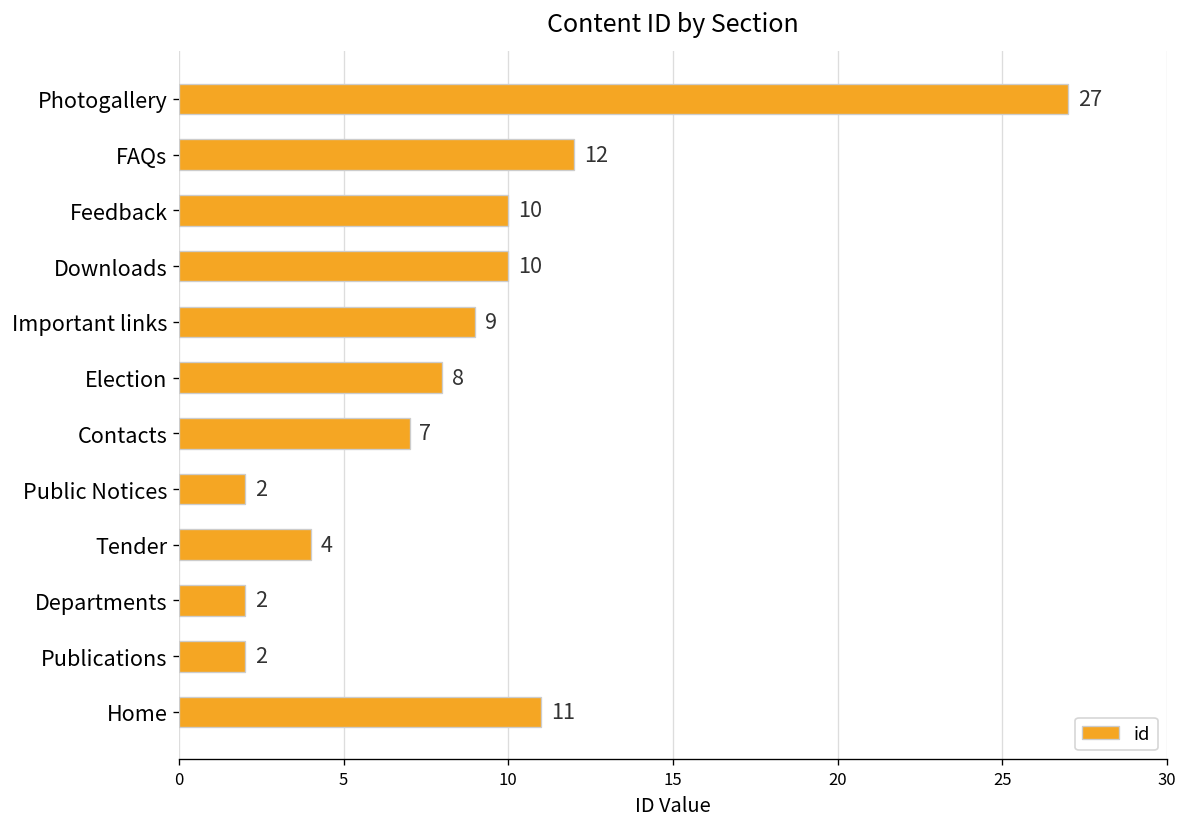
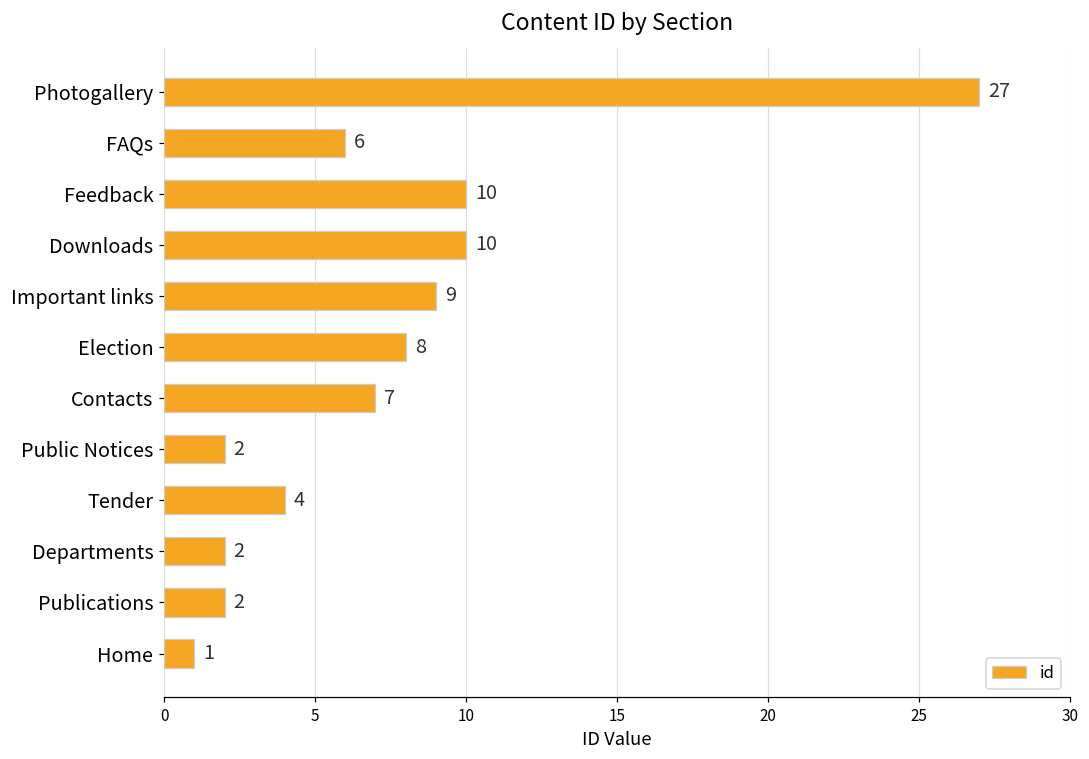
  {
    "Photogallery": 27,
-   "FAQs": 12,
+   "FAQs": 6,
    "Feedback": 10,
    "Downloads": 10,
    "Important links": 9,
    "Election": 8,
    "Contacts": 7,
    "Public Notices": 2,
    "Tender": 4,
    "Departments": 2,
    "Publications": 2,
-   "Home": 11
+   "Home": 1
  }
